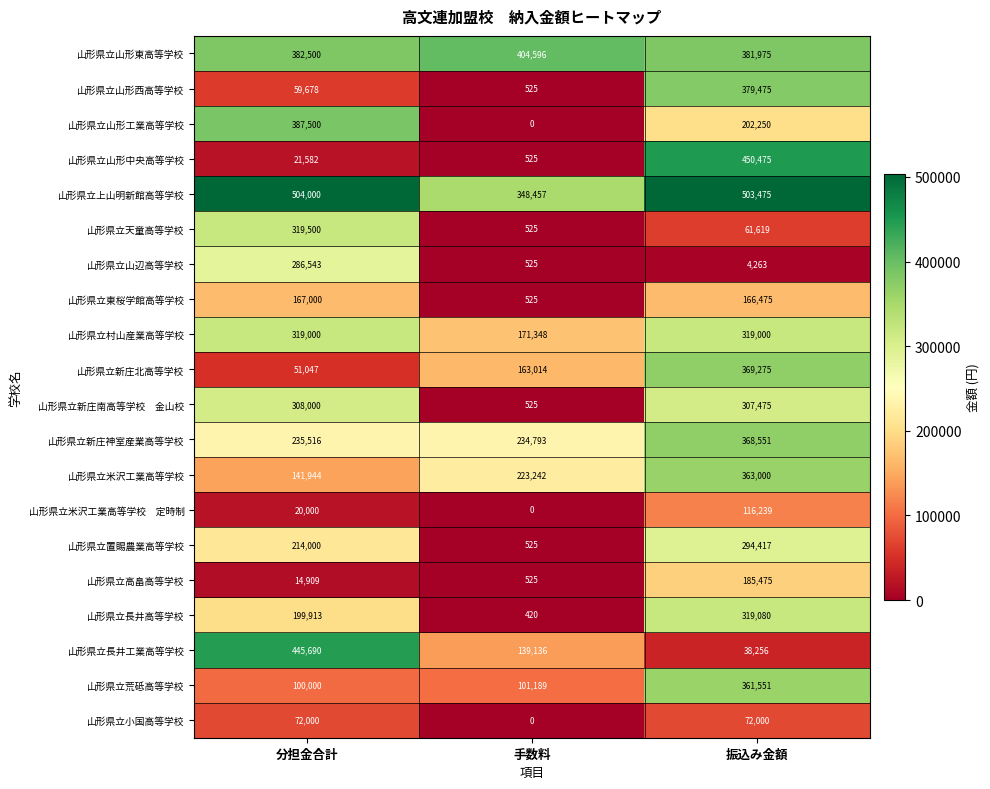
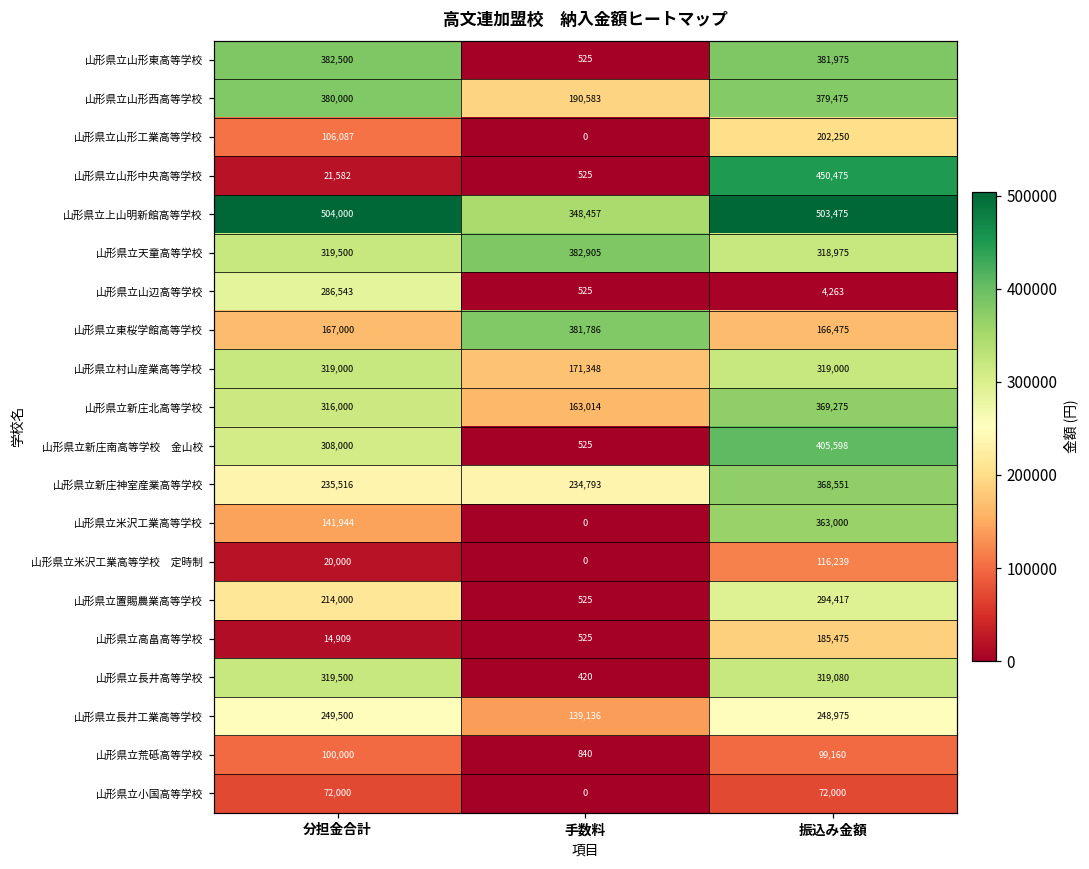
  {
    "山形県立山形東高等学校": {
      "分担金合計": "382,500",
-     "手数料": "404,596",
+     "手数料": "525",
      "振込み金額": "381,975"
    },
    "山形県立山形西高等学校": {
-     "分担金合計": "59,678",
-     "手数料": "525",
+     "分担金合計": "380,000",
+     "手数料": "190,583",
      "振込み金額": "379,475"
    },
    "山形県立山形工業高等学校": {
-     "分担金合計": "387,500",
+     "分担金合計": "106,087",
      "手数料": "0",
      "振込み金額": "202,250"
    },
    "山形県立山形中央高等学校": {
      "分担金合計": "21,582",
      "手数料": "525",
      "振込み金額": "450,475"
    },
    "山形県立上山明新館高等学校": {
      "分担金合計": "504,000",
      "手数料": "348,457",
      "振込み金額": "503,475"
    },
    "山形県立天童高等学校": {
      "分担金合計": "319,500",
-     "手数料": "525",
-     "振込み金額": "61,619"
+     "手数料": "382,905",
+     "振込み金額": "318,975"
    },
    "山形県立山辺高等学校": {
      "分担金合計": "286,543",
      "手数料": "525",
      "振込み金額": "4,263"
    },
    "山形県立東桜学館高等学校": {
      "分担金合計": "167,000",
-     "手数料": "525",
+     "手数料": "381,786",
      "振込み金額": "166,475"
    },
    "山形県立村山産業高等学校": {
      "分担金合計": "319,000",
      "手数料": "171,348",
      "振込み金額": "319,000"
    },
    "山形県立新庄北高等学校": {
-     "分担金合計": "51,047",
+     "分担金合計": "316,000",
      "手数料": "163,014",
      "振込み金額": "369,275"
    },
    "山形県立新庄南高等学校 金山校": {
      "分担金合計": "308,000",
      "手数料": "525",
-     "振込み金額": "307,475"
+     "振込み金額": "405,598"
    },
    "山形県立新庄神室産業高等学校": {
      "分担金合計": "235,516",
      "手数料": "234,793",
      "振込み金額": "368,551"
    },
    "山形県立米沢工業高等学校": {
      "分担金合計": "141,944",
-     "手数料": "223,242",
+     "手数料": "0",
      "振込み金額": "363,000"
    },
    "山形県立米沢工業高等学校 定時制": {
      "分担金合計": "20,000",
      "手数料": "0",
      "振込み金額": "116,239"
    },
    "山形県立置賜農業高等学校": {
      "分担金合計": "214,000",
      "手数料": "525",
      "振込み金額": "294,417"
    },
    "山形県立高畠高等学校": {
      "分担金合計": "14,909",
      "手数料": "525",
      "振込み金額": "185,475"
    },
    "山形県立長井高等学校": {
-     "分担金合計": "199,913",
+     "分担金合計": "319,500",
      "手数料": "420",
      "振込み金額": "319,080"
    },
    "山形県立長井工業高等学校": {
-     "分担金合計": "445,690",
+     "分担金合計": "249,500",
      "手数料": "139,136",
-     "振込み金額": "38,256"
+     "振込み金額": "248,975"
    },
    "山形県立荒砥高等学校": {
      "分担金合計": "100,000",
-     "手数料": "101,189",
-     "振込み金額": "361,551"
+     "手数料": "840",
+     "振込み金額": "99,160"
    },
    "山形県立小国高等学校": {
      "分担金合計": "72,000",
      "手数料": "0",
      "振込み金額": "72,000"
    }
  }
